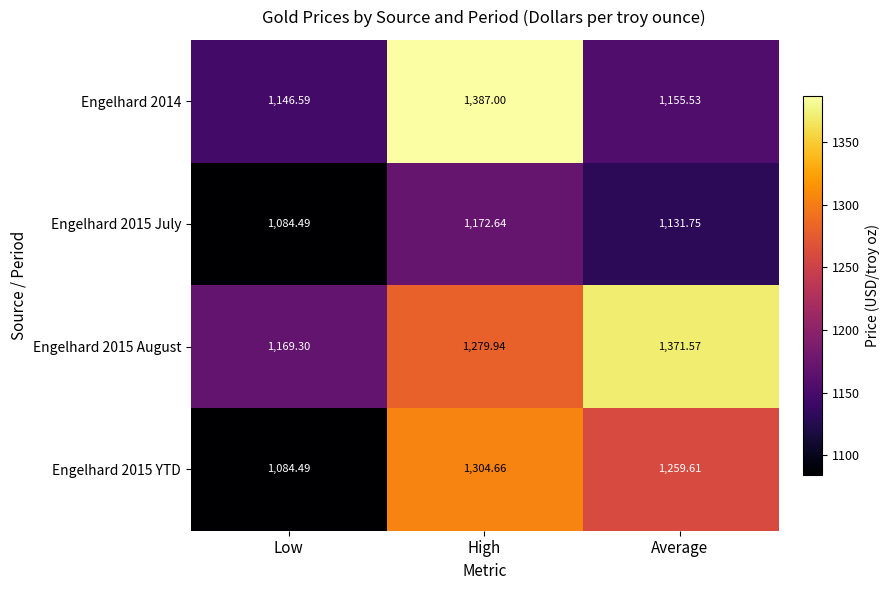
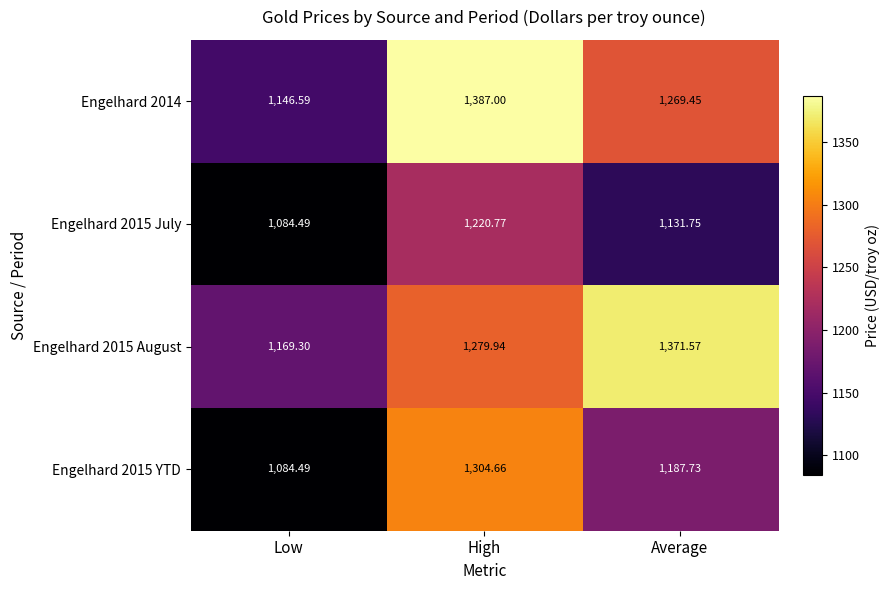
  {
    "Engelhard 2014": {
      "Low": "1,146.59",
      "High": "1,387.00",
-     "Average": "1,155.53"
+     "Average": "1,269.45"
    },
    "Engelhard 2015 July": {
      "Low": "1,084.49",
-     "High": "1,172.64",
+     "High": "1,220.77",
      "Average": "1,131.75"
    },
    "Engelhard 2015 August": {
      "Low": "1,169.30",
      "High": "1,279.94",
      "Average": "1,371.57"
    },
    "Engelhard 2015 YTD": {
      "Low": "1,084.49",
      "High": "1,304.66",
-     "Average": "1,259.61"
+     "Average": "1,187.73"
    }
  }
